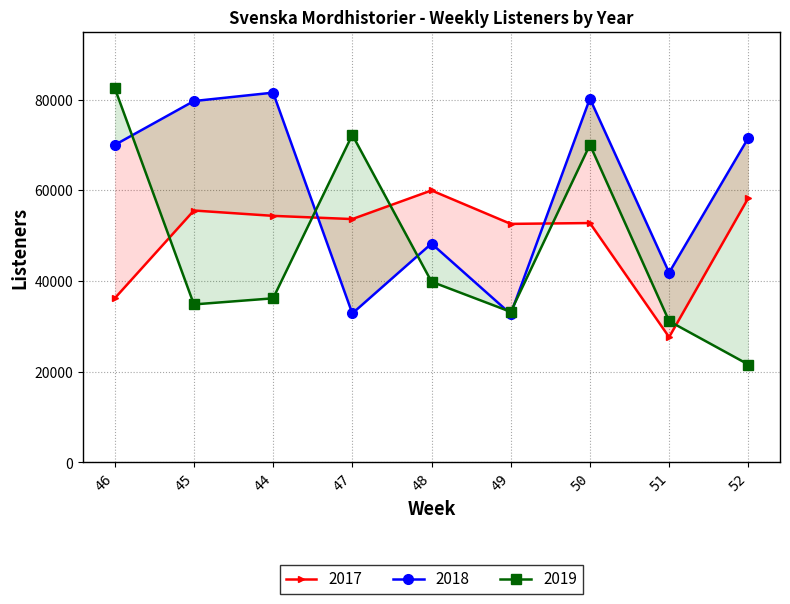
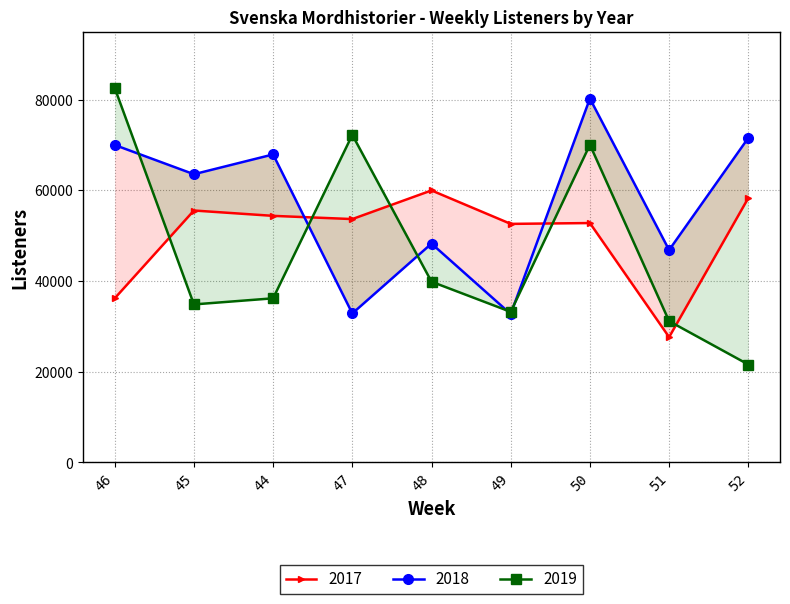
  {
    "2018": {
-     "45": 80000,
-     "44": 82000,
+     "45": 64000,
+     "44": 68000,
      "47": 33000,
-     "51": 42000
+     "51": 47000
    }
  }
